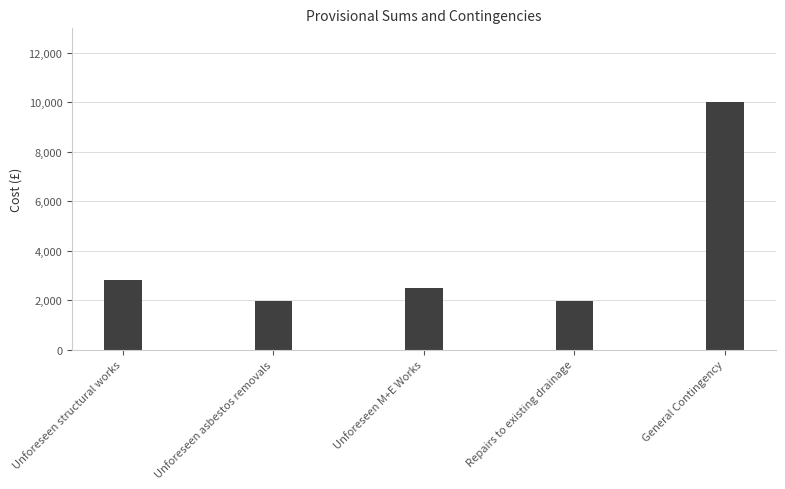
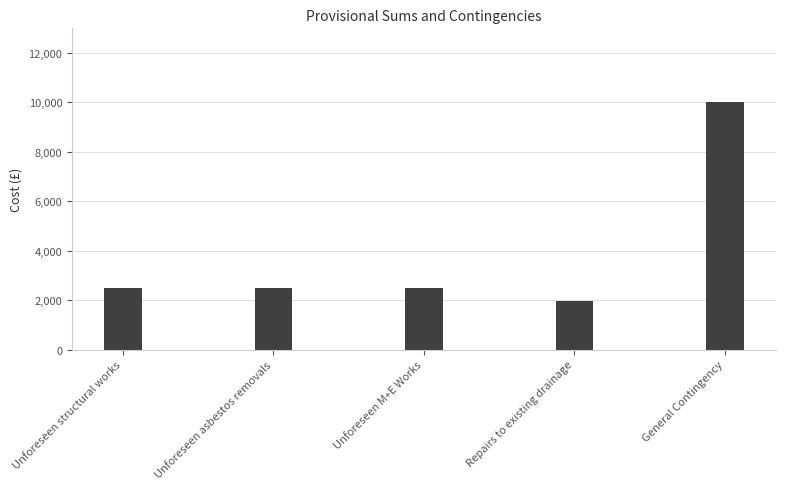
  {
-   "Unforeseen structural works": "2,800",
-   "Unforeseen asbestos removals": "1,900",
+   "Unforeseen structural works": "2,500",
+   "Unforeseen asbestos removals": "2,500",
    "Unforeseen M+E Works": "2,500",
    "Repairs to existing drainage": "1,900",
    "General Contingency": "10,000"
  }
